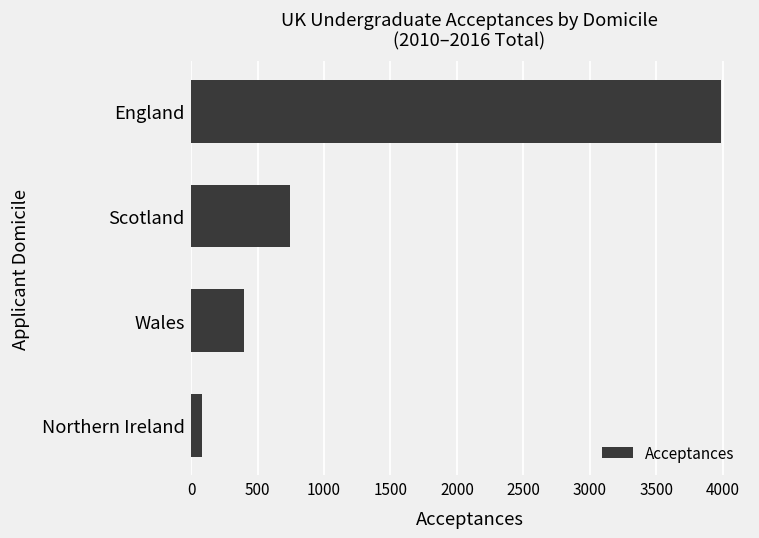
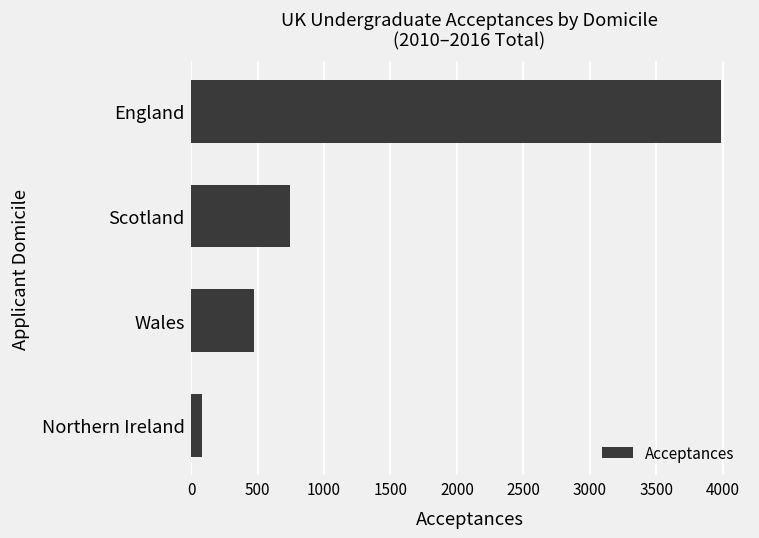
  {
    "England": 3990,
    "Scotland": 750,
-   "Wales": 400,
+   "Wales": 480,
    "Northern Ireland": 80
  }
